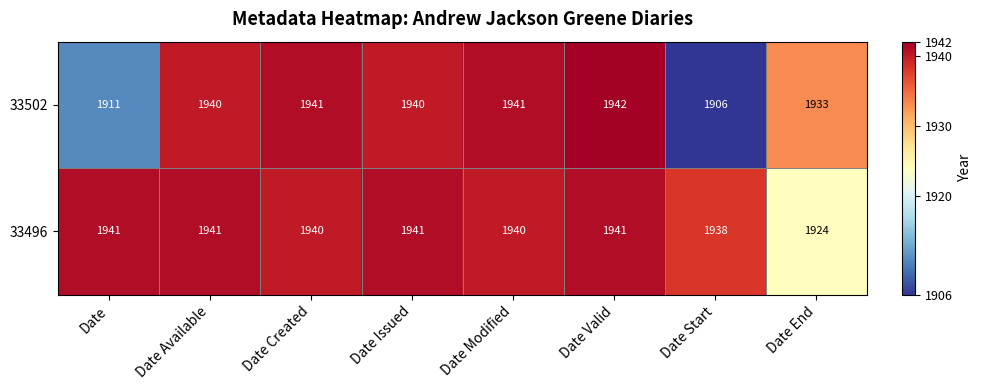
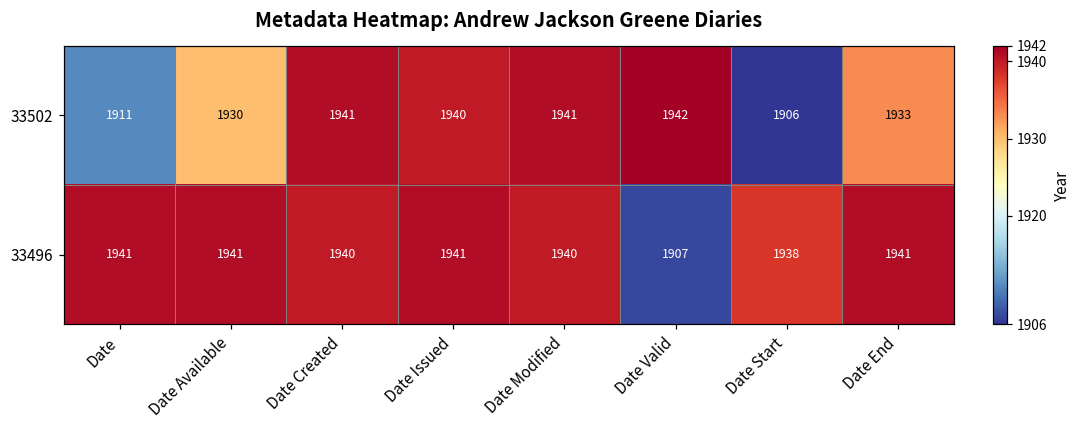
  {
    "33502": {
      "Date": 1911,
-     "Date Available": 1940,
+     "Date Available": 1930,
      "Date Created": 1941,
      "Date Issued": 1940,
      "Date Modified": 1941,
      "Date Valid": 1942,
      "Date Start": 1906,
      "Date End": 1933
    },
    "33496": {
      "Date": 1941,
      "Date Available": 1941,
      "Date Created": 1940,
      "Date Issued": 1941,
      "Date Modified": 1940,
-     "Date Valid": 1941,
+     "Date Valid": 1907,
      "Date Start": 1938,
-     "Date End": 1924
+     "Date End": 1941
    }
  }
